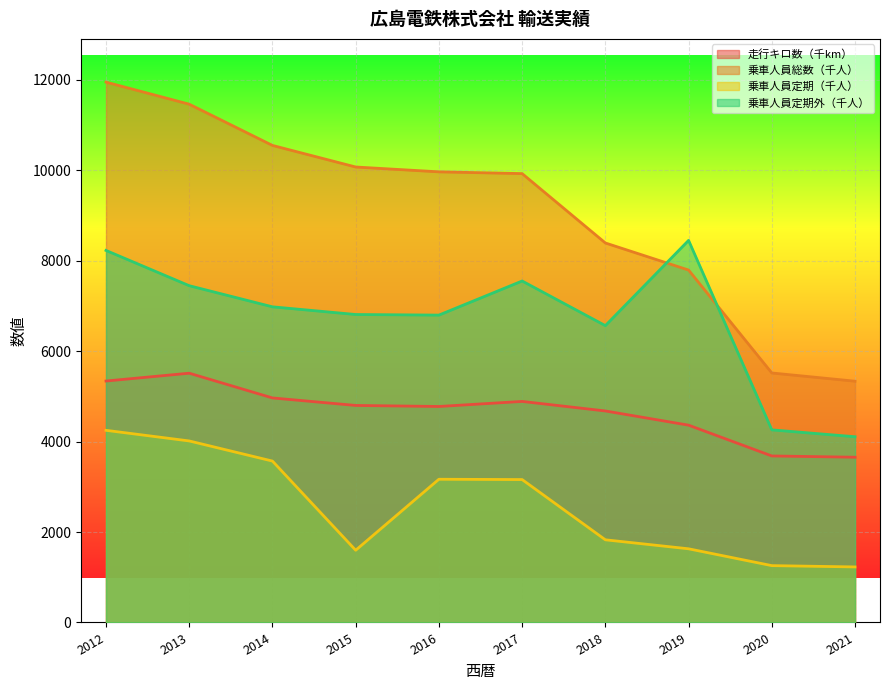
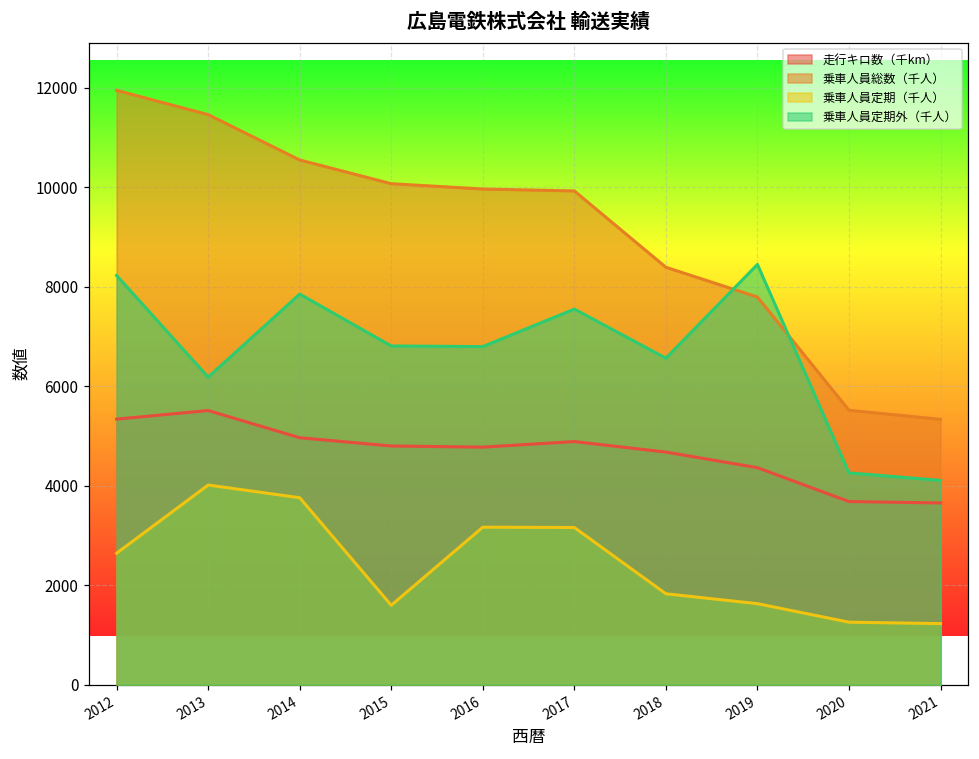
  {
    "乗車人員定期（千人）": {
-     "2012": 4200,
+     "2012": 2600,
      "2013": 4000,
-     "2014": 3600,
+     "2014": 3800,
      "2015": 1600,
      "2016": 3200,
      "2017": 3200,
      "2018": 1800,
      "2019": 1600,
      "2020": 1300,
      "2021": 1200
    },
    "乗車人員定期外（千人）": {
      "2012": 8200,
-     "2013": 7400,
-     "2014": 7000,
+     "2013": 6200,
+     "2014": 7900,
      "2015": 6800,
      "2016": 6800,
      "2017": 7600,
      "2018": 6600,
      "2019": 8400,
      "2020": 4300,
      "2021": 4100
    }
  }
